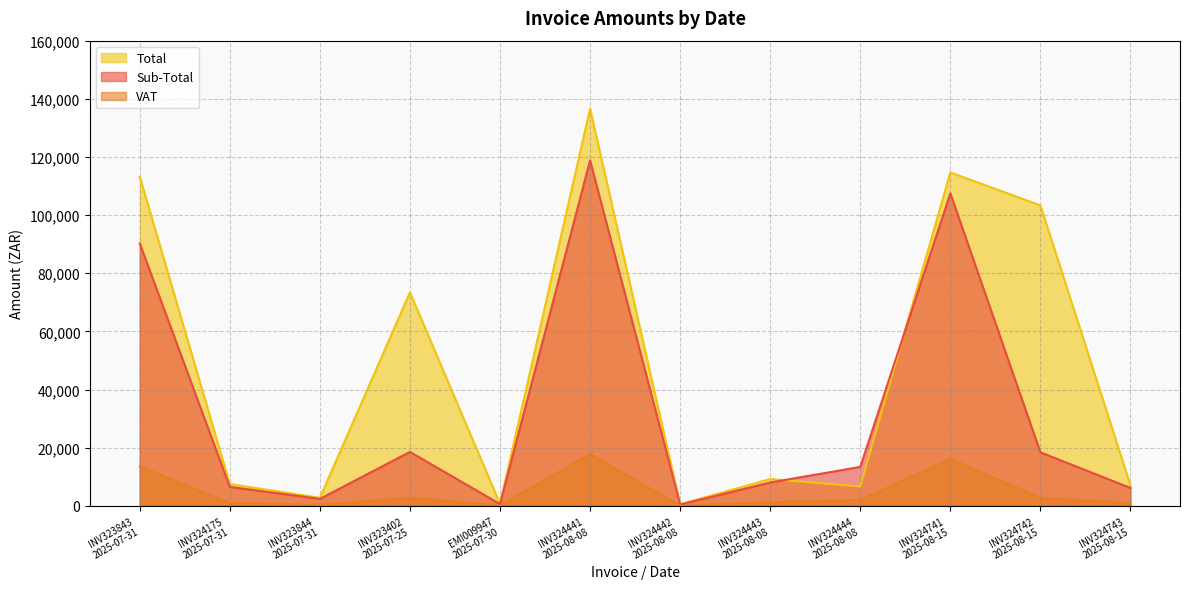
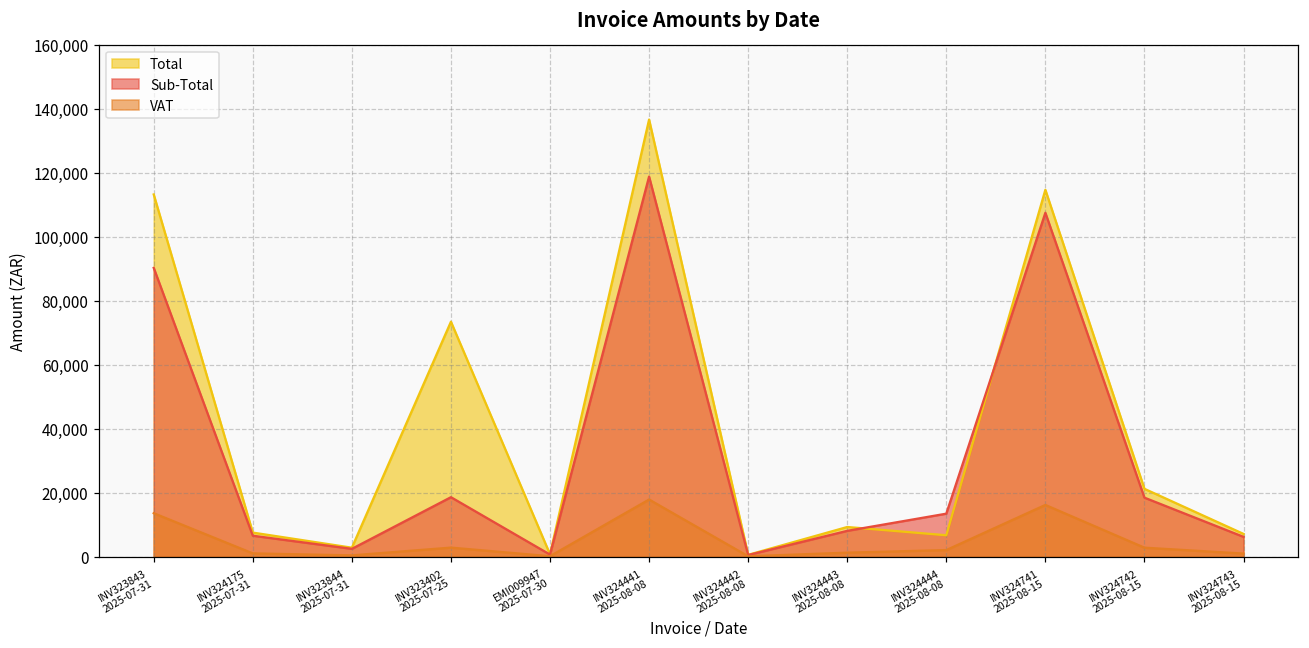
  {
    "Total": {
      "INV323843 2025-07-31": "113,000",
      "INV324175 2025-07-31": "7,000",
      "INV323402 2025-07-25": "73,000",
      "INV324441 2025-08-08": "137,000",
      "INV324443 2025-08-08": "9,000",
      "INV324444 2025-08-08": "7,000",
      "INV324741 2025-08-15": "115,000",
-     "INV324742 2025-08-15": "103,000",
+     "INV324742 2025-08-15": "21,000",
      "INV324743 2025-08-15": "7,000"
    }
  }
